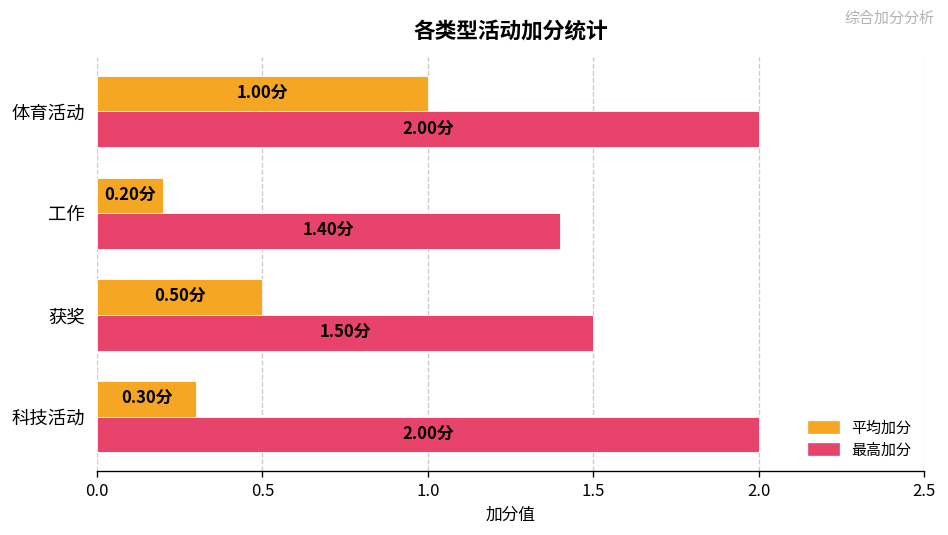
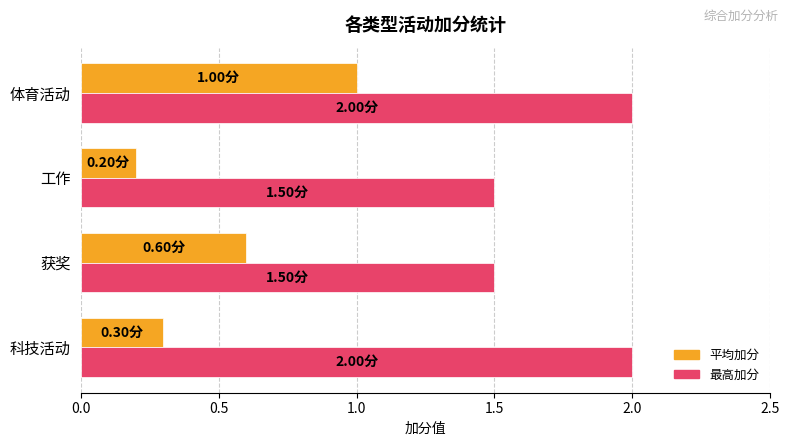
  {
    "平均加分": {
      "体育活动": "1.00分",
      "工作": "0.20分",
-     "获奖": "0.50分",
+     "获奖": "0.60分",
      "科技活动": "0.30分"
    },
    "最高加分": {
      "体育活动": "2.00分",
-     "工作": "1.40分",
+     "工作": "1.50分",
      "获奖": "1.50分",
      "科技活动": "2.00分"
    }
  }
